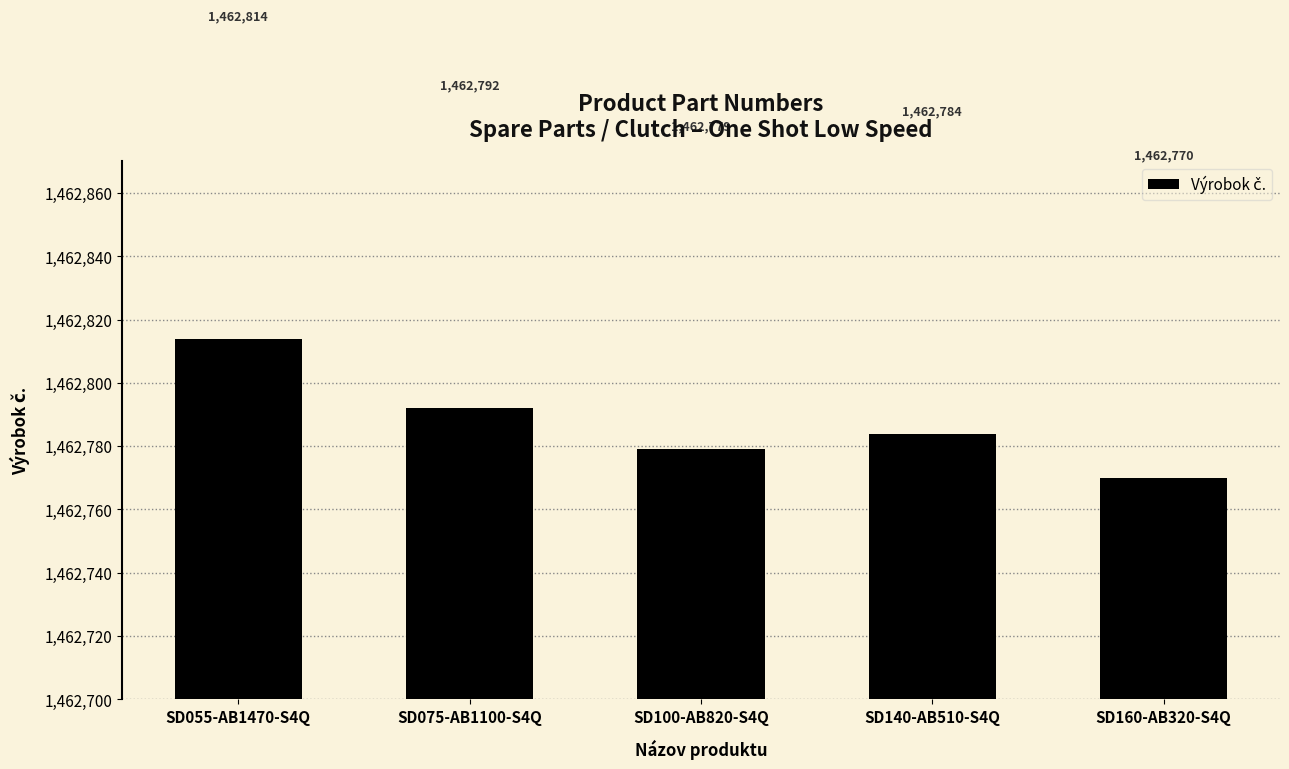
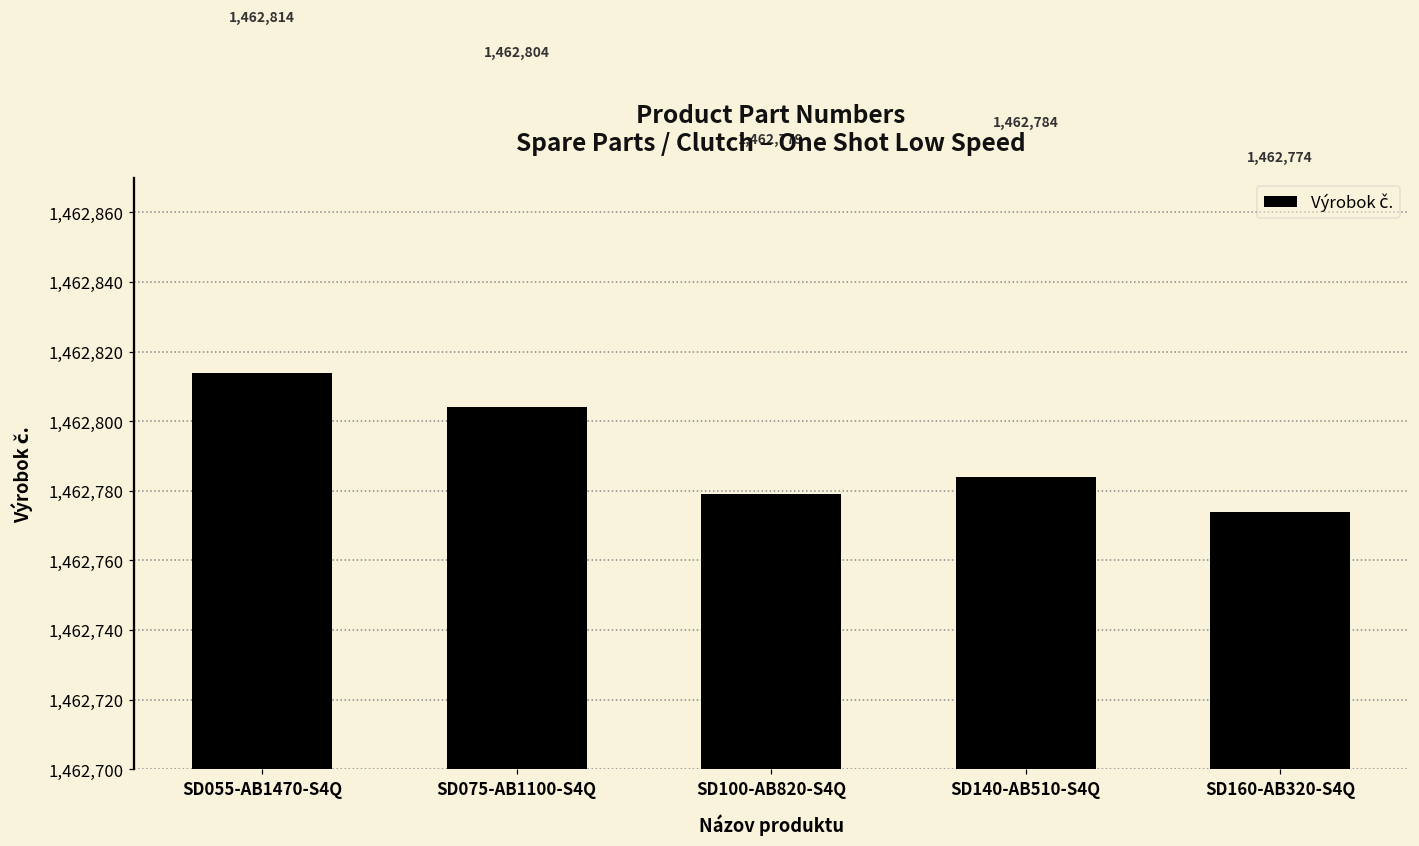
  {
-   "SD075-AB1100-S4Q": "1,462,792",
-   "SD160-AB320-S4Q": "1,462,770"
+   "SD075-AB1100-S4Q": "1,462,804",
+   "SD160-AB320-S4Q": "1,462,774"
  }
